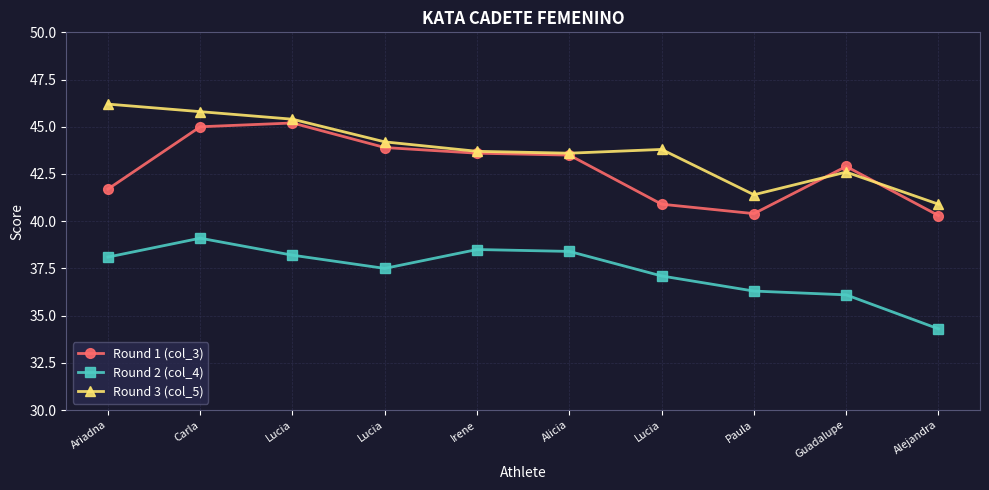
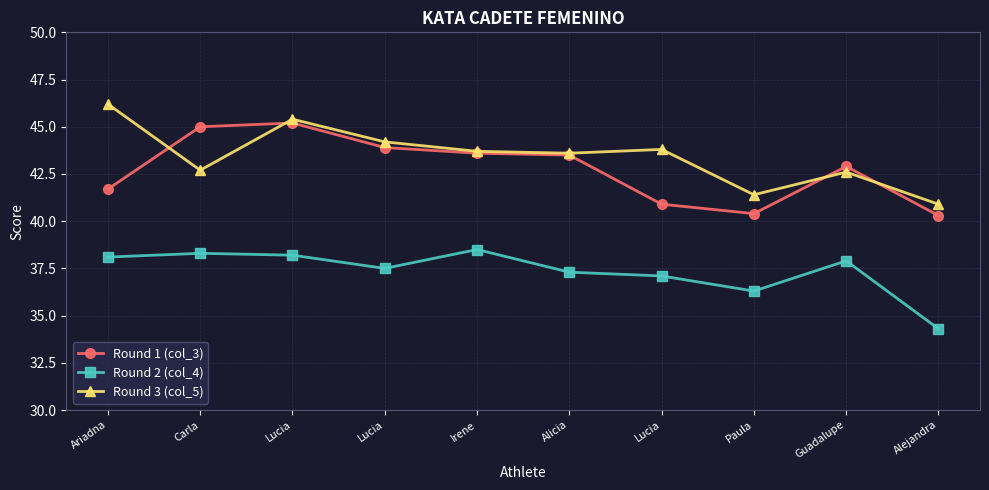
  {
    "Round 1 (col_3)": {
      "Ariadna": 41.7,
      "Carla": 45.0,
      "Paula": 40.4,
      "Guadalupe": 42.9,
      "Alejandra": 40.3
    },
    "Round 2 (col_4)": {
      "Ariadna": 38.1,
-     "Carla": 39.1,
+     "Carla": 38.3,
      "Irene": 38.5,
-     "Alicia": 38.4,
+     "Alicia": 37.3,
      "Paula": 36.3,
-     "Guadalupe": 36.1,
+     "Guadalupe": 37.9,
      "Alejandra": 34.3
    },
    "Round 3 (col_5)": {
      "Ariadna": 46.2,
-     "Carla": 45.8,
+     "Carla": 42.7,
      "Paula": 41.4,
      "Guadalupe": 42.6,
      "Alejandra": 40.9
    }
  }
